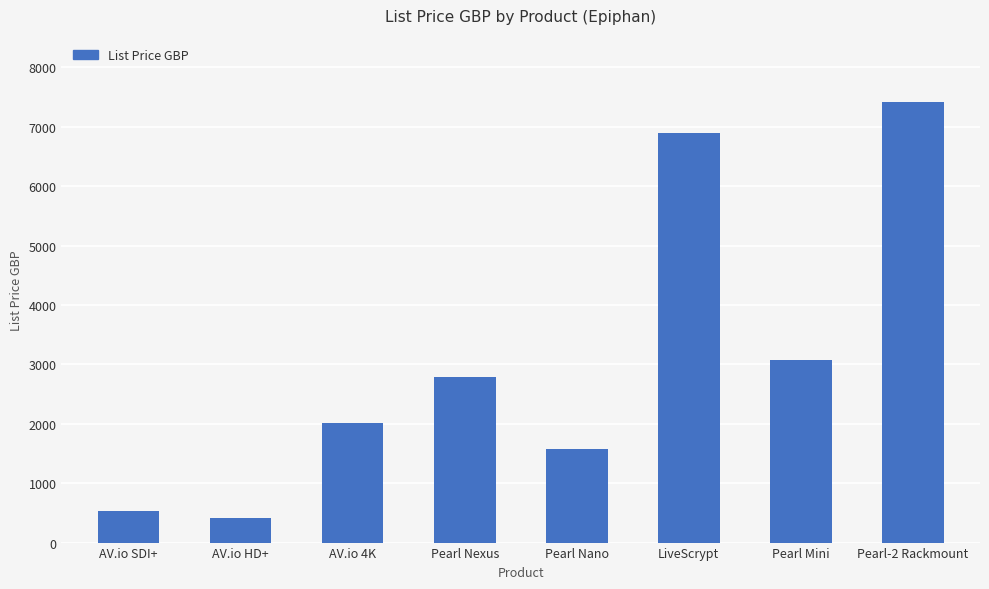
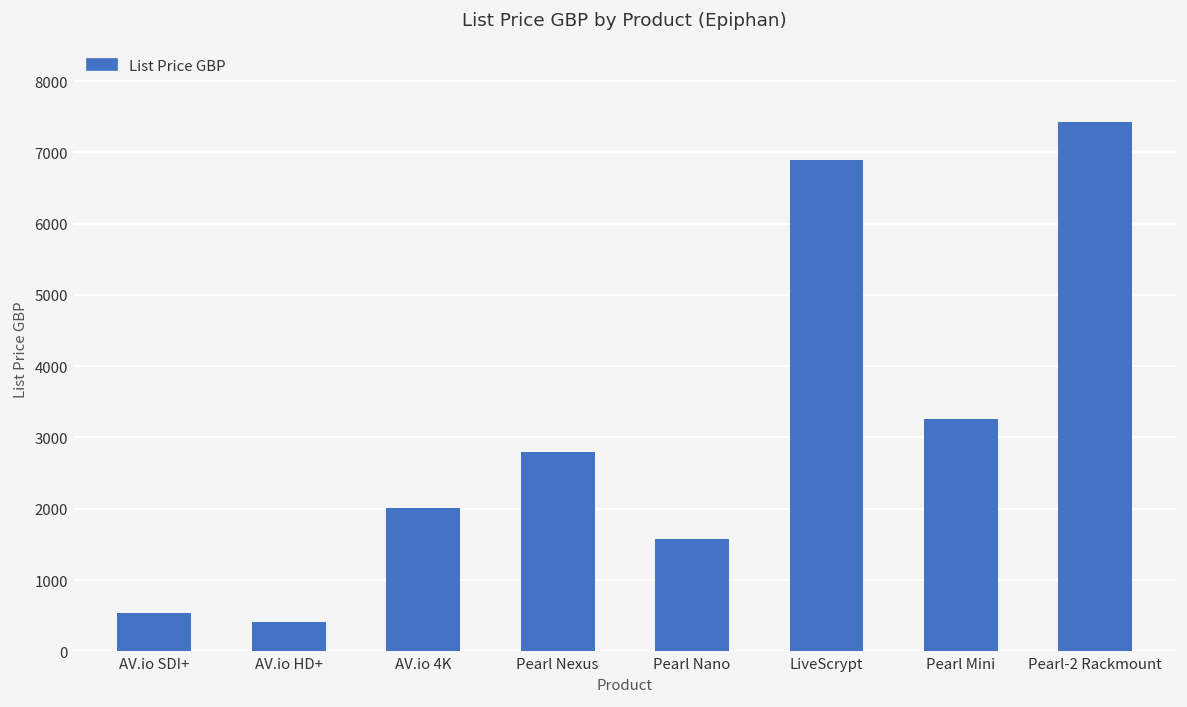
  {
    "AV.io SDI+": 500,
    "AV.io HD+": 400,
    "AV.io 4K": 2000,
    "Pearl Nexus": 2800,
    "Pearl Nano": 1600,
    "LiveScrypt": 6900,
-   "Pearl Mini": 3100,
+   "Pearl Mini": 3300,
    "Pearl-2 Rackmount": 7400
  }
